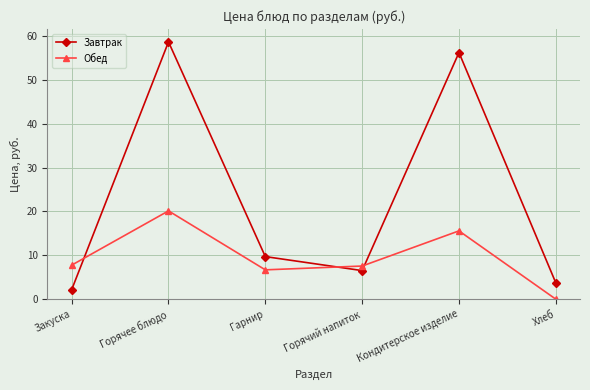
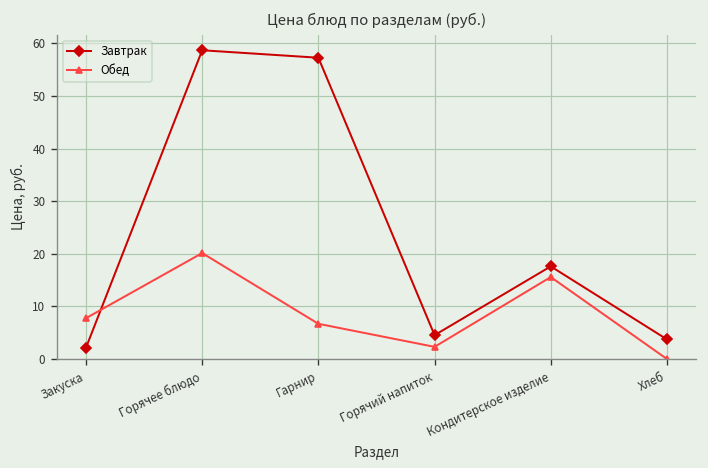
  {
    "Завтрак": {
      "Закуска": 2,
      "Горячее блюдо": 59,
-     "Гарнир": 10,
-     "Горячий напиток": 7,
-     "Кондитерское изделие": 56,
+     "Гарнир": 57,
+     "Горячий напиток": 5,
+     "Кондитерское изделие": 18,
      "Хлеб": 4
    },
    "Обед": {
      "Закуска": 8,
      "Горячее блюдо": 20,
      "Гарнир": 7,
-     "Горячий напиток": 8,
+     "Горячий напиток": 2,
      "Кондитерское изделие": 16,
      "Хлеб": 0
    }
  }
